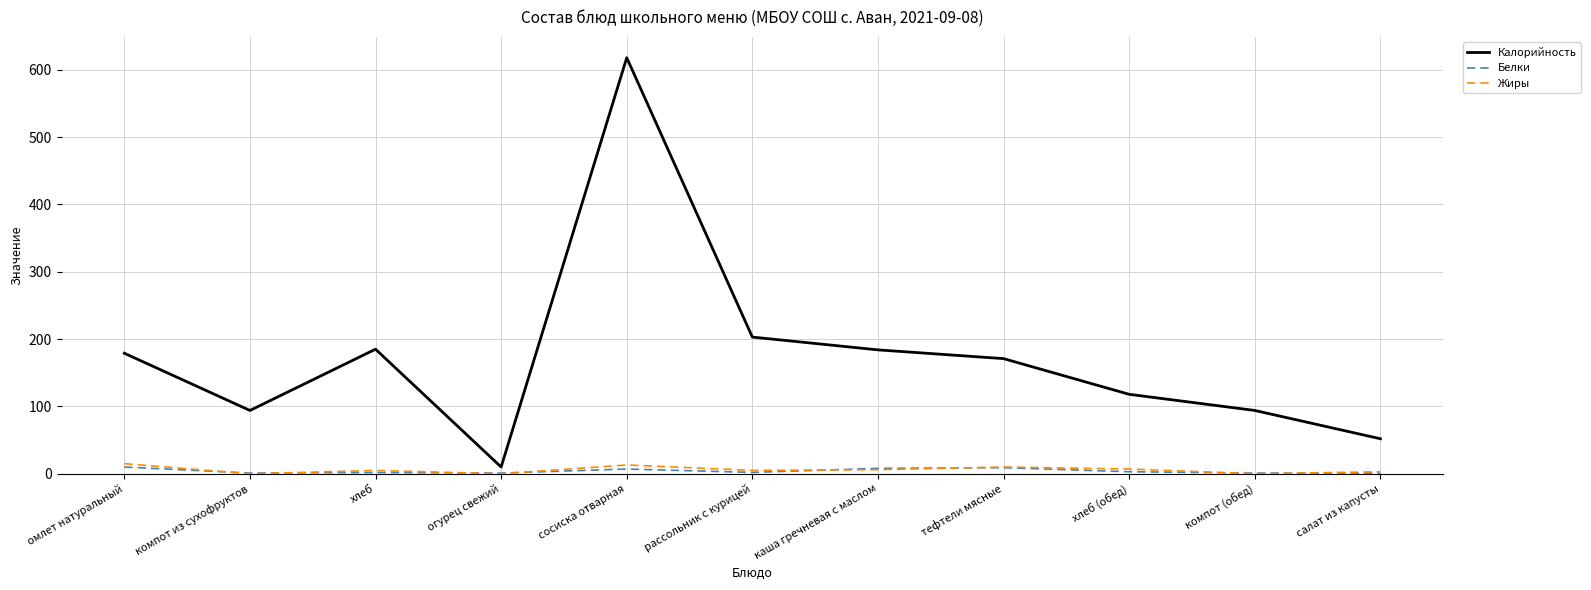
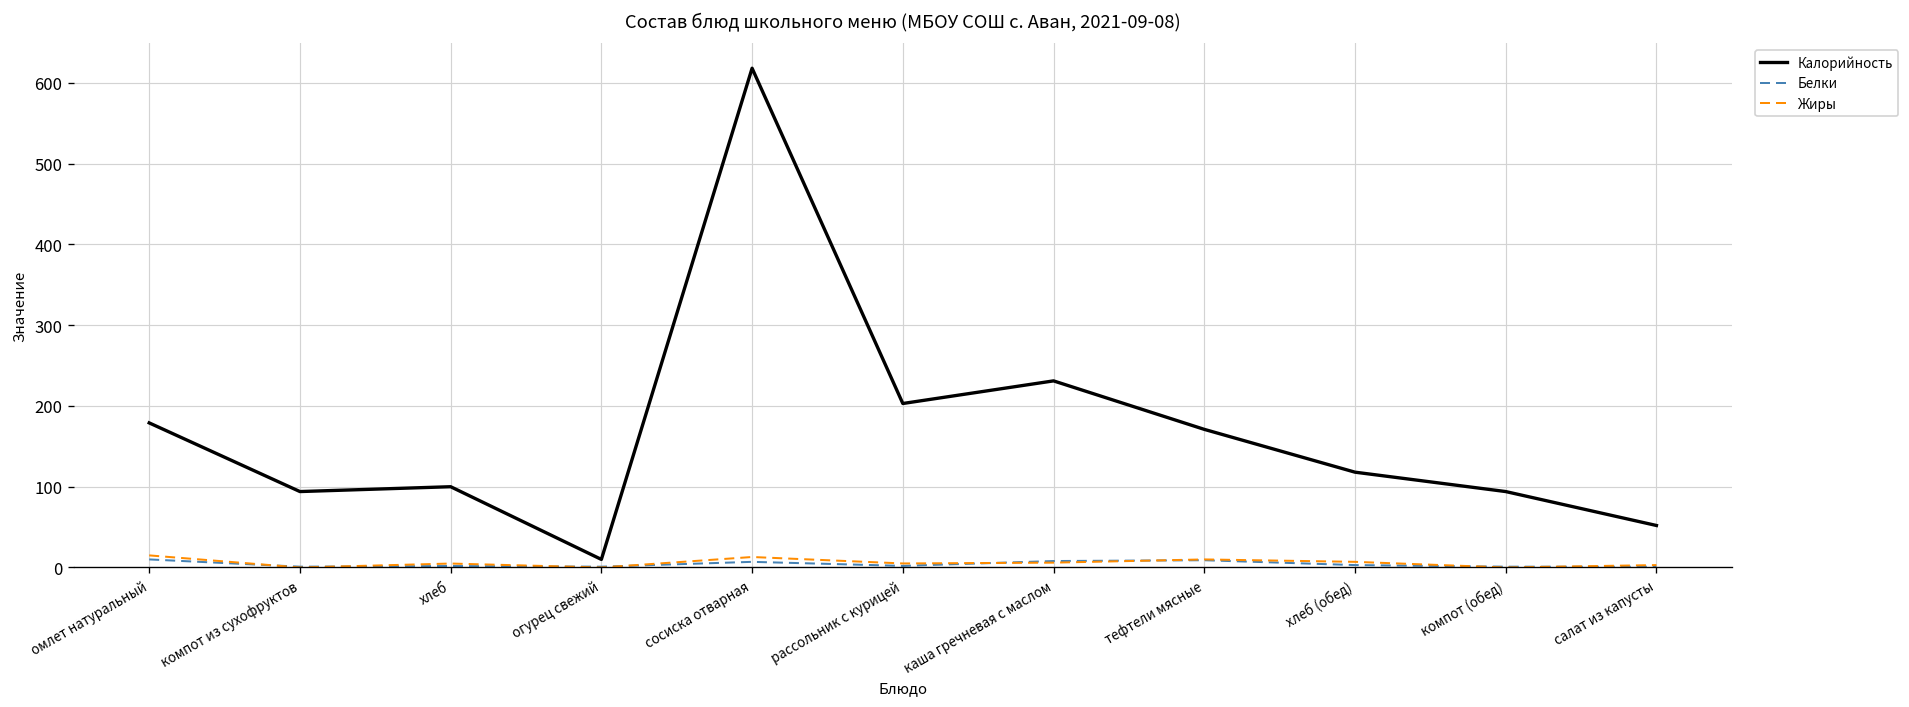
  {
    "Калорийность": {
      "омлет натуральный": 180,
      "компот из сухофруктов": 90,
-     "хлеб": 190,
+     "хлеб": 100,
      "огурец свежий": 10,
      "сосиска отварная": 620,
      "рассольник с курицей": 200,
-     "каша гречневая с маслом": 180,
+     "каша гречневая с маслом": 230,
      "тефтели мясные": 170,
      "хлеб (обед)": 120,
      "компот (обед)": 90,
      "салат из капусты": 50
    },
    "Белки": {
      "омлет натуральный": 10,
      "сосиска отварная": 10,
      "хлеб (обед)": 0
    },
    "Жиры": {
      "омлет натуральный": 20,
      "сосиска отварная": 10,
      "хлеб (обед)": 10
    }
  }
